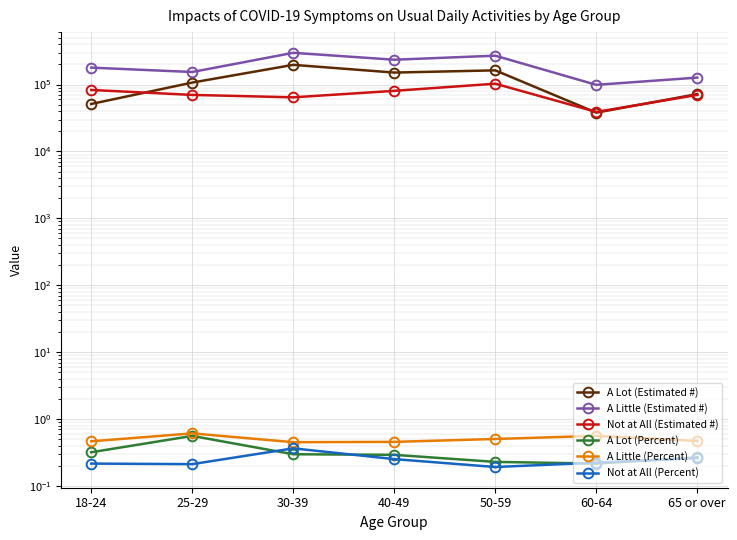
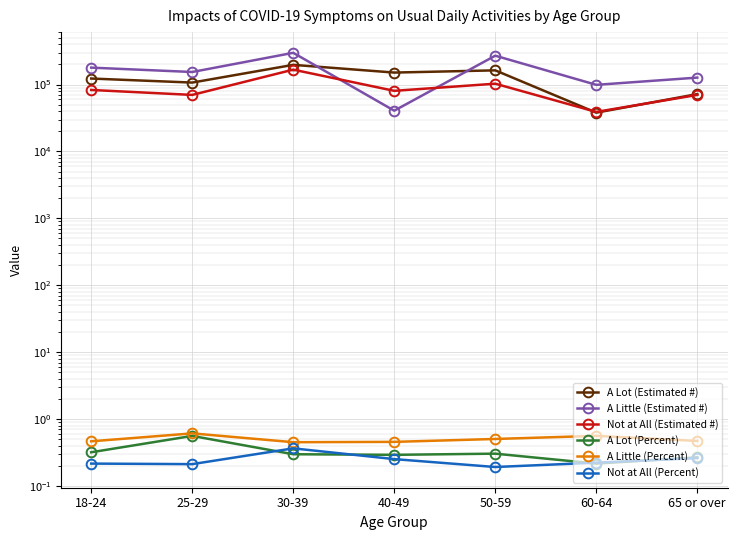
  {
    "A Lot (Estimated #)": {
-     "18-24": 50000,
+     "18-24": 120000,
      "25-29": 110000,
      "30-39": 200000,
      "40-49": 150000,
      "50-59": 160000
    },
    "A Little (Estimated #)": {
      "18-24": 180000,
      "25-29": 150000,
      "30-39": 300000,
-     "40-49": 240000,
+     "40-49": 40000,
      "50-59": 270000,
      "60-64": 100000,
      "65 or over": 130000
    },
    "Not at All (Estimated #)": {
      "18-24": 80000,
      "25-29": 70000,
-     "30-39": 60000,
+     "30-39": 170000,
      "40-49": 80000,
      "50-59": 100000
    },
    "A Lot (Percent)": {
      "18-24": 0.3,
      "30-39": 0.3,
      "40-49": 0.3,
-     "50-59": 0.23
+     "50-59": 0.3
    },
    "A Little (Percent)": {
      "18-24": 0.5,
      "30-39": 0.5,
      "40-49": 0.5,
      "50-59": 0.5
    },
    "Not at All (Percent)": {
      "18-24": 0.22,
      "25-29": 0.21,
      "30-39": 0.4,
      "40-49": 0.25,
      "50-59": 0.19
    }
  }
